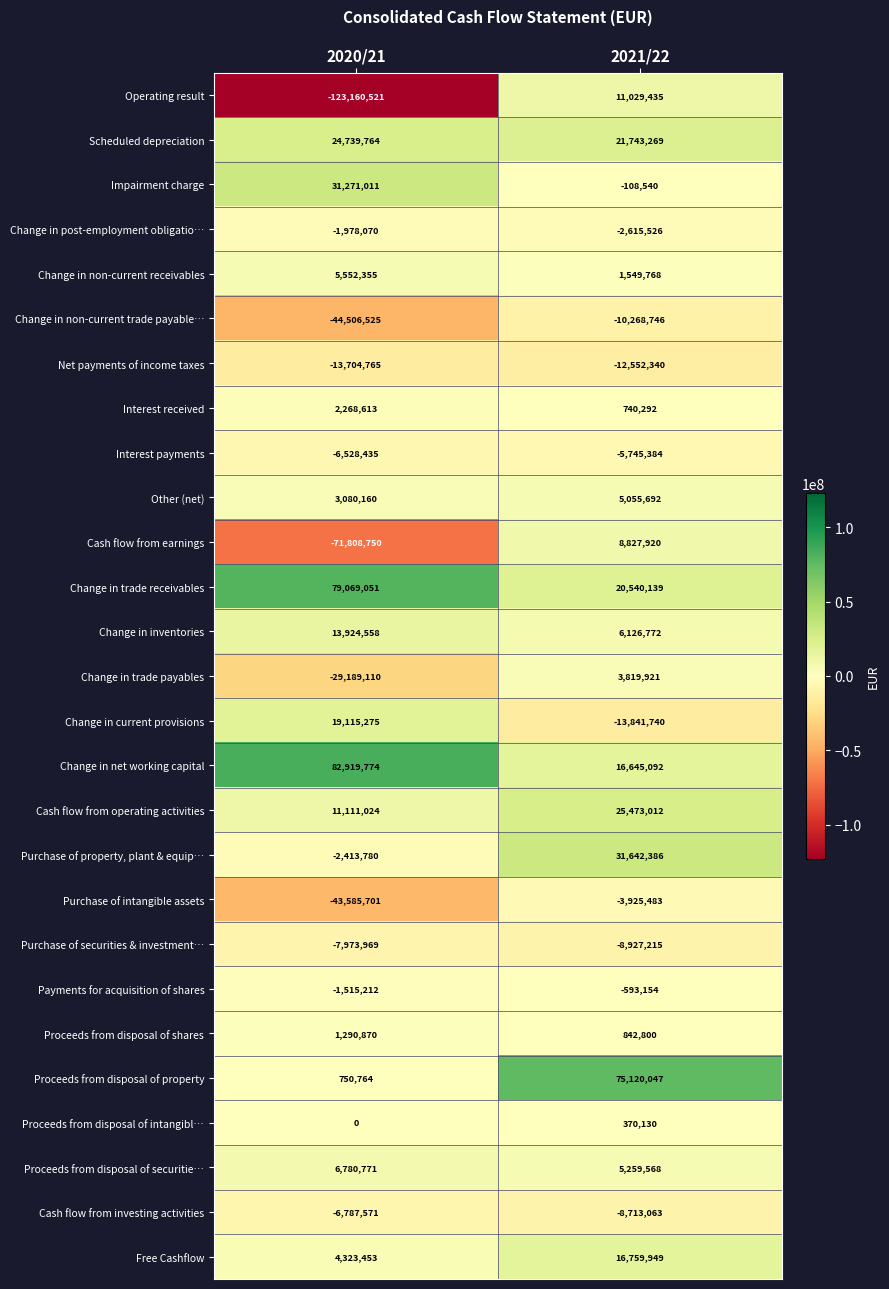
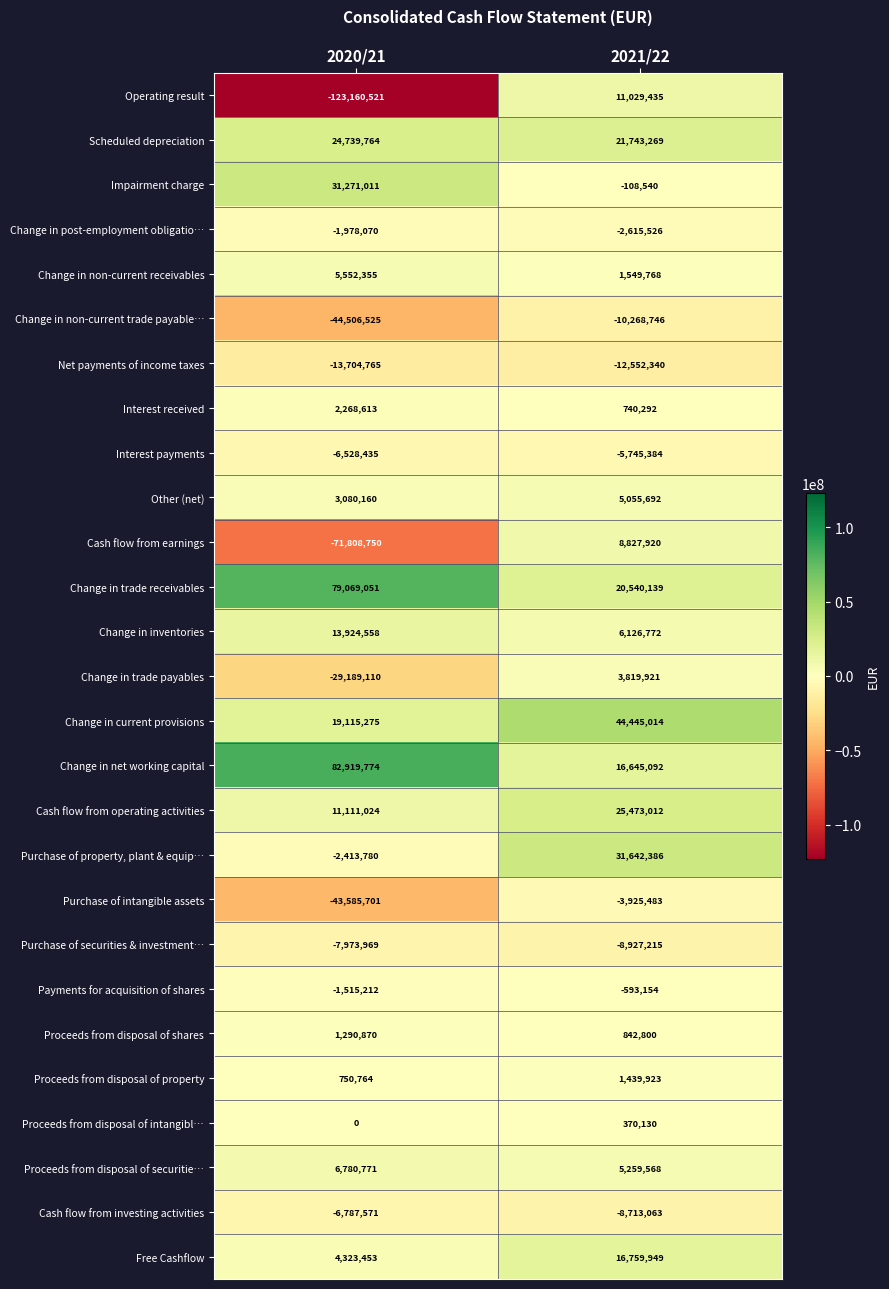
  {
    "Operating result": {
      "2020/21": "-123,160,521",
      "2021/22": "11,029,435"
    },
    "Scheduled depreciation": {
      "2020/21": "24,739,764",
      "2021/22": "21,743,269"
    },
    "Impairment charge": {
      "2020/21": "31,271,011",
      "2021/22": "-108,540"
    },
    "Change in post-employment obligatio…": {
      "2020/21": "-1,978,070",
      "2021/22": "-2,615,526"
    },
    "Change in non-current receivables": {
      "2020/21": "5,552,355",
      "2021/22": "1,549,768"
    },
    "Change in non-current trade payable…": {
      "2020/21": "-44,506,525",
      "2021/22": "-10,268,746"
    },
    "Net payments of income taxes": {
      "2020/21": "-13,704,765",
      "2021/22": "-12,552,340"
    },
    "Interest received": {
      "2020/21": "2,268,613",
      "2021/22": "740,292"
    },
    "Interest payments": {
      "2020/21": "-6,528,435",
      "2021/22": "-5,745,384"
    },
    "Other (net)": {
      "2020/21": "3,080,160",
      "2021/22": "5,055,692"
    },
    "Cash flow from earnings": {
      "2020/21": "-71,808,750",
      "2021/22": "8,827,920"
    },
    "Change in trade receivables": {
      "2020/21": "79,069,051",
      "2021/22": "20,540,139"
    },
    "Change in inventories": {
      "2020/21": "13,924,558",
      "2021/22": "6,126,772"
    },
    "Change in trade payables": {
      "2020/21": "-29,189,110",
      "2021/22": "3,819,921"
    },
    "Change in current provisions": {
      "2020/21": "19,115,275",
-     "2021/22": "-13,841,740"
+     "2021/22": "44,445,014"
    },
    "Change in net working capital": {
      "2020/21": "82,919,774",
      "2021/22": "16,645,092"
    },
    "Cash flow from operating activities": {
      "2020/21": "11,111,024",
      "2021/22": "25,473,012"
    },
    "Purchase of property, plant & equip…": {
      "2020/21": "-2,413,780",
      "2021/22": "31,642,386"
    },
    "Purchase of intangible assets": {
      "2020/21": "-43,585,701",
      "2021/22": "-3,925,483"
    },
    "Purchase of securities & investment…": {
      "2020/21": "-7,973,969",
      "2021/22": "-8,927,215"
    },
    "Payments for acquisition of shares": {
      "2020/21": "-1,515,212",
      "2021/22": "-593,154"
    },
    "Proceeds from disposal of shares": {
      "2020/21": "1,290,870",
      "2021/22": "842,800"
    },
    "Proceeds from disposal of property": {
      "2020/21": "750,764",
-     "2021/22": "75,120,047"
+     "2021/22": "1,439,923"
    },
    "Proceeds from disposal of intangibl…": {
      "2020/21": "0",
      "2021/22": "370,130"
    },
    "Proceeds from disposal of securitie…": {
      "2020/21": "6,780,771",
      "2021/22": "5,259,568"
    },
    "Cash flow from investing activities": {
      "2020/21": "-6,787,571",
      "2021/22": "-8,713,063"
    },
    "Free Cashflow": {
      "2020/21": "4,323,453",
      "2021/22": "16,759,949"
    }
  }
